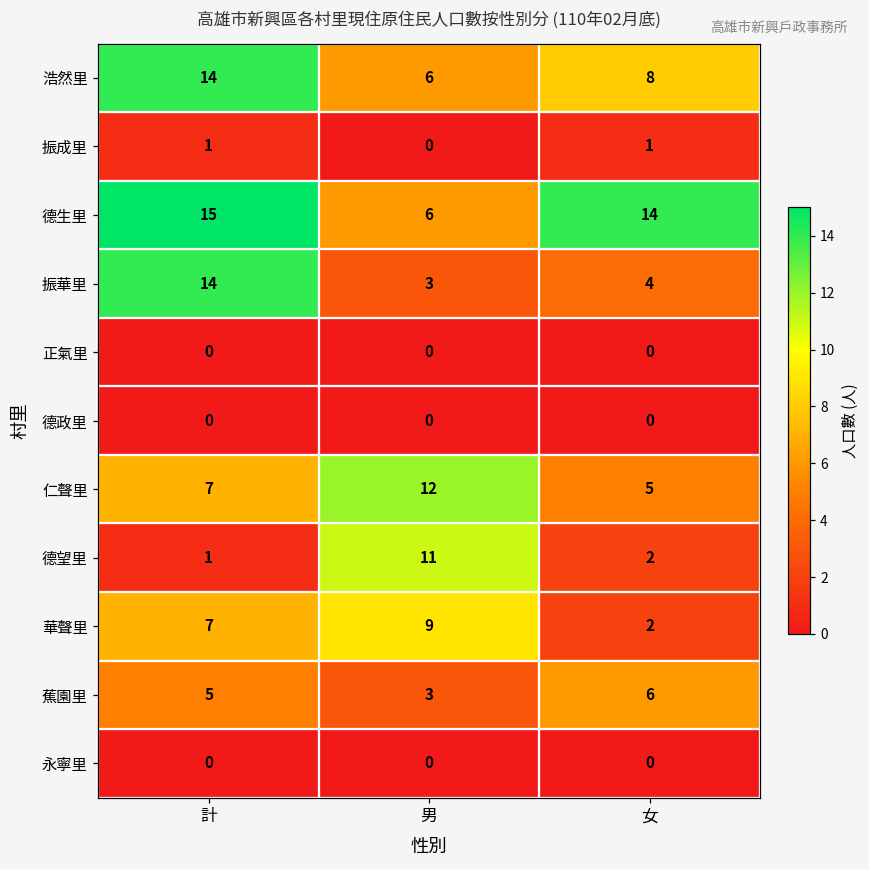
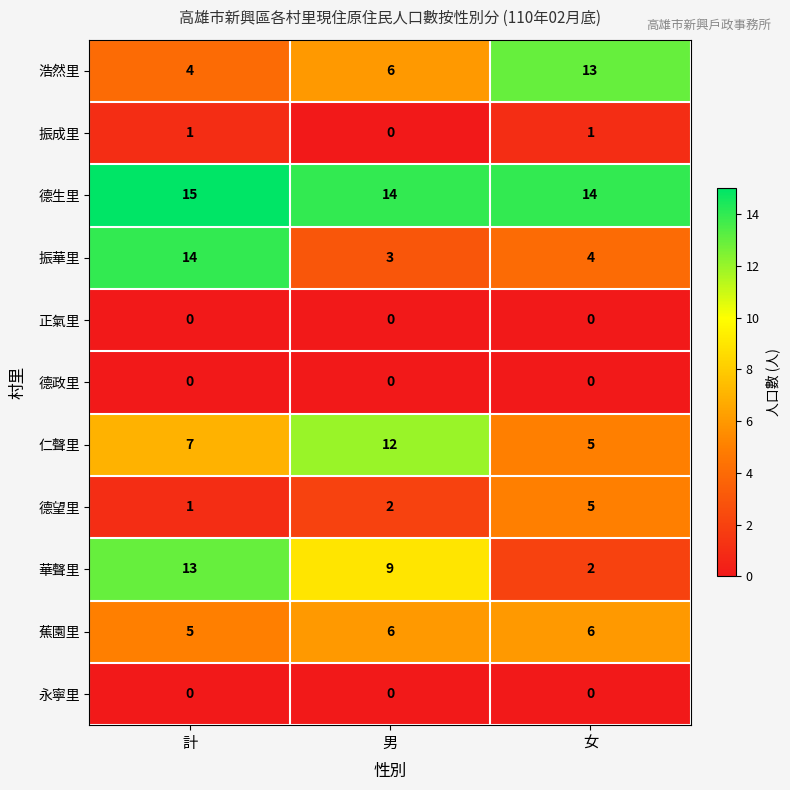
  {
    "浩然里": {
-     "計": 14,
+     "計": 4,
      "男": 6,
-     "女": 8
+     "女": 13
    },
    "振成里": {
      "計": 1,
      "男": 0,
      "女": 1
    },
    "德生里": {
      "計": 15,
-     "男": 6,
+     "男": 14,
      "女": 14
    },
    "振華里": {
      "計": 14,
      "男": 3,
      "女": 4
    },
    "正氣里": {
      "計": 0,
      "男": 0,
      "女": 0
    },
    "德政里": {
      "計": 0,
      "男": 0,
      "女": 0
    },
    "仁聲里": {
      "計": 7,
      "男": 12,
      "女": 5
    },
    "德望里": {
      "計": 1,
-     "男": 11,
-     "女": 2
+     "男": 2,
+     "女": 5
    },
    "華聲里": {
-     "計": 7,
+     "計": 13,
      "男": 9,
      "女": 2
    },
    "蕉園里": {
      "計": 5,
-     "男": 3,
+     "男": 6,
      "女": 6
    },
    "永寧里": {
      "計": 0,
      "男": 0,
      "女": 0
    }
  }
